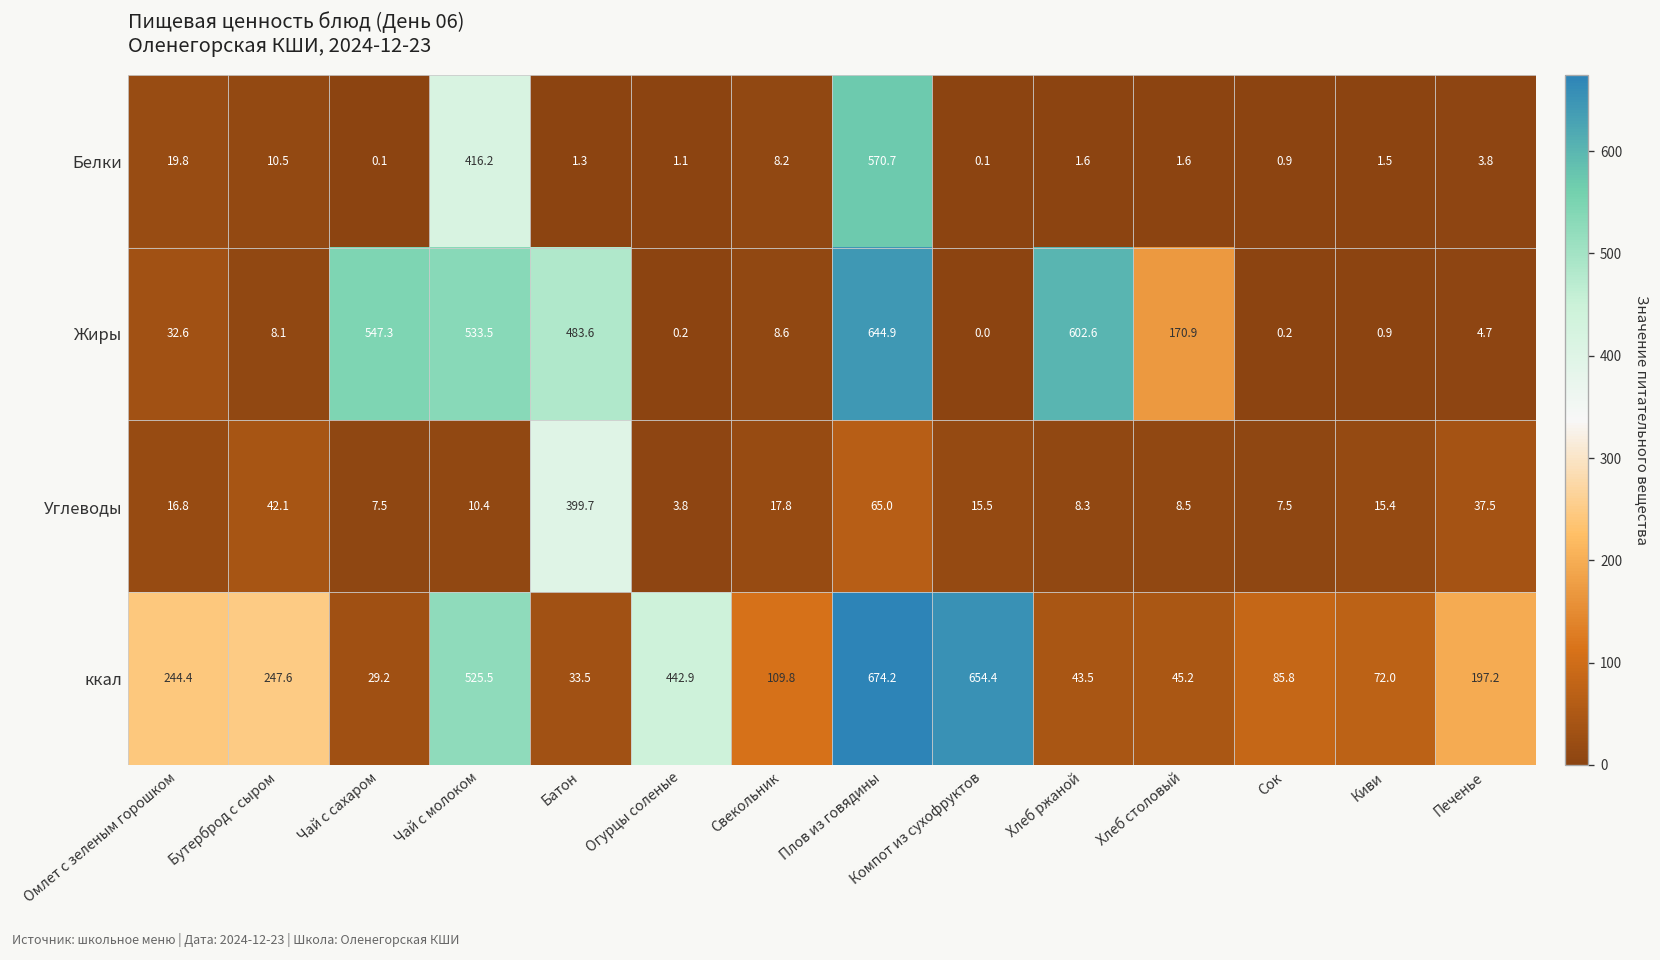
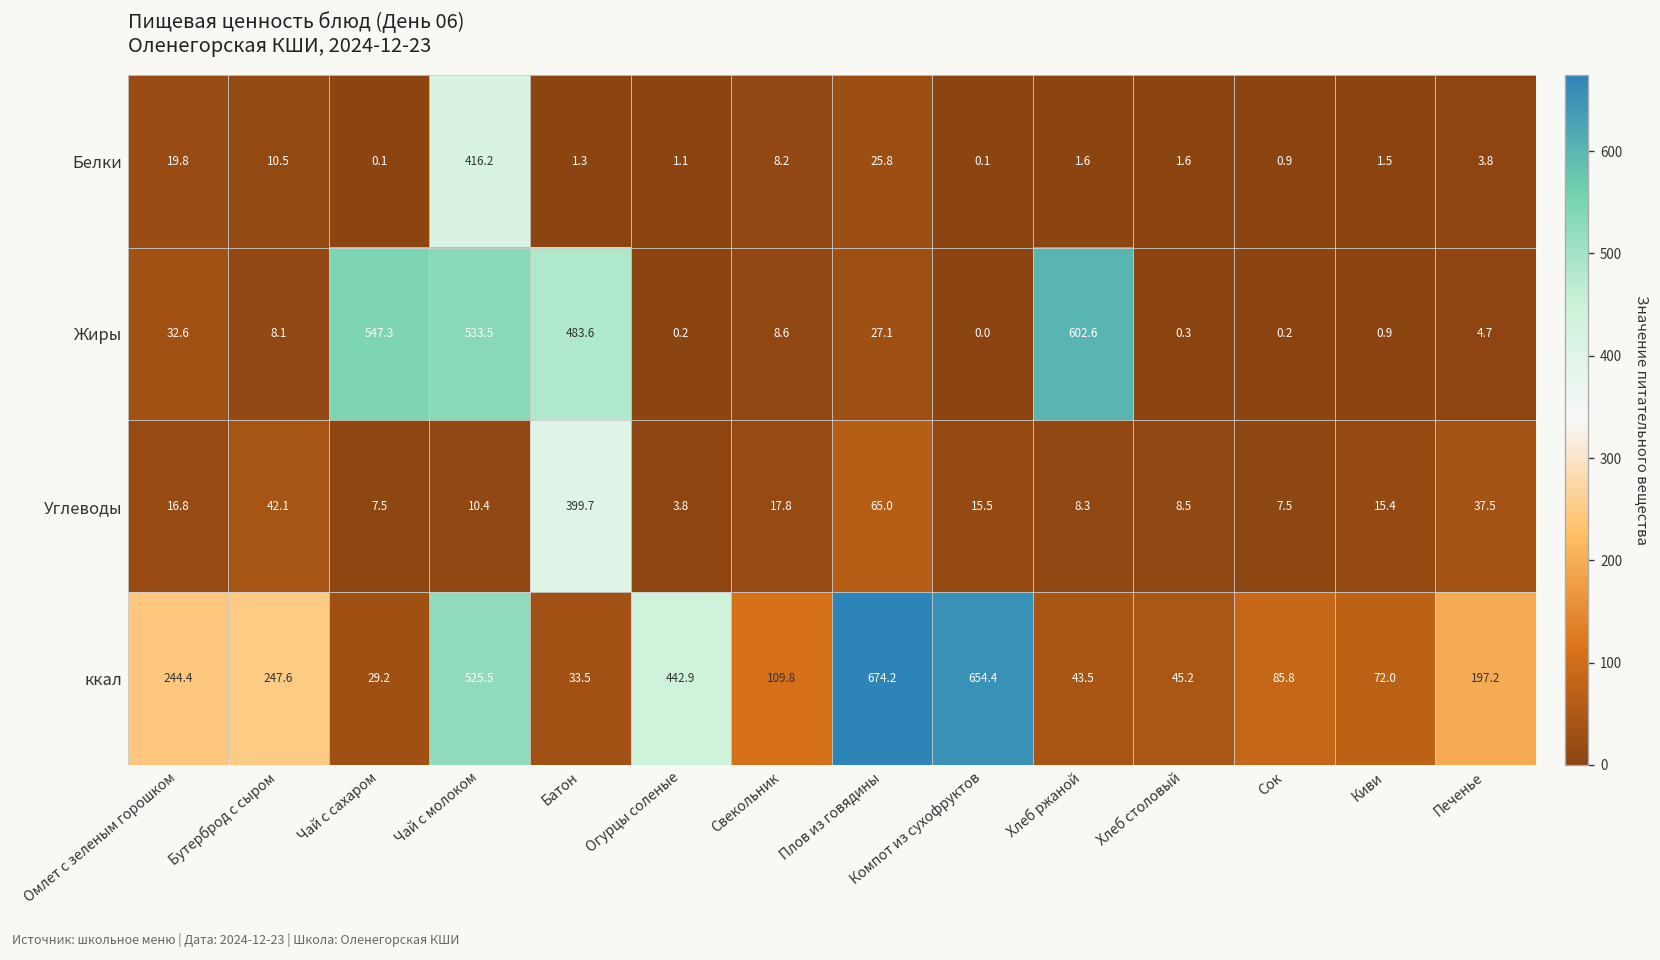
  {
    "Белки": {
      "Омлет с зеленым горошком": 19.8,
      "Бутерброд с сыром": 10.5,
      "Чай с сахаром": 0.1,
      "Чай с молоком": 416.2,
      "Батон": 1.3,
      "Огурцы соленые": 1.1,
      "Свекольник": 8.2,
-     "Плов из говядины": 570.7,
+     "Плов из говядины": 25.8,
      "Компот из сухофруктов": 0.1,
      "Хлеб ржаной": 1.6,
      "Хлеб столовый": 1.6,
      "Сок": 0.9,
      "Киви": 1.5,
      "Печенье": 3.8
    },
    "Жиры": {
      "Омлет с зеленым горошком": 32.6,
      "Бутерброд с сыром": 8.1,
      "Чай с сахаром": 547.3,
      "Чай с молоком": 533.5,
      "Батон": 483.6,
      "Огурцы соленые": 0.2,
      "Свекольник": 8.6,
-     "Плов из говядины": 644.9,
+     "Плов из говядины": 27.1,
      "Компот из сухофруктов": 0.0,
      "Хлеб ржаной": 602.6,
-     "Хлеб столовый": 170.9,
+     "Хлеб столовый": 0.3,
      "Сок": 0.2,
      "Киви": 0.9,
      "Печенье": 4.7
    },
    "Углеводы": {
      "Омлет с зеленым горошком": 16.8,
      "Бутерброд с сыром": 42.1,
      "Чай с сахаром": 7.5,
      "Чай с молоком": 10.4,
      "Батон": 399.7,
      "Огурцы соленые": 3.8,
      "Свекольник": 17.8,
      "Плов из говядины": 65.0,
      "Компот из сухофруктов": 15.5,
      "Хлеб ржаной": 8.3,
      "Хлеб столовый": 8.5,
      "Сок": 7.5,
      "Киви": 15.4,
      "Печенье": 37.5
    },
    "ккал": {
      "Омлет с зеленым горошком": 244.4,
      "Бутерброд с сыром": 247.6,
      "Чай с сахаром": 29.2,
      "Чай с молоком": 525.5,
      "Батон": 33.5,
      "Огурцы соленые": 442.9,
      "Свекольник": 109.8,
      "Плов из говядины": 674.2,
      "Компот из сухофруктов": 654.4,
      "Хлеб ржаной": 43.5,
      "Хлеб столовый": 45.2,
      "Сок": 85.8,
      "Киви": 72.0,
      "Печенье": 197.2
    }
  }
